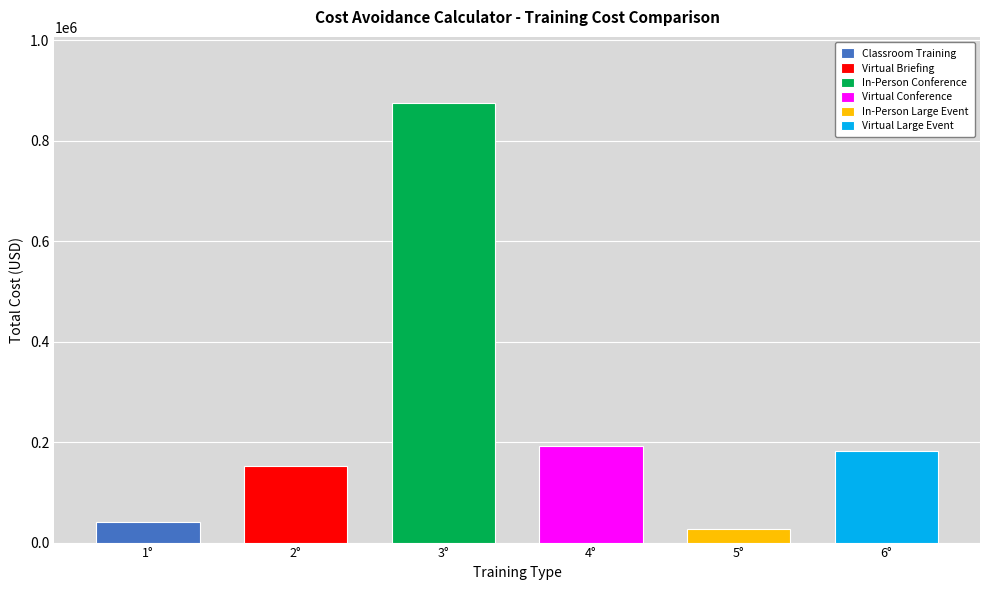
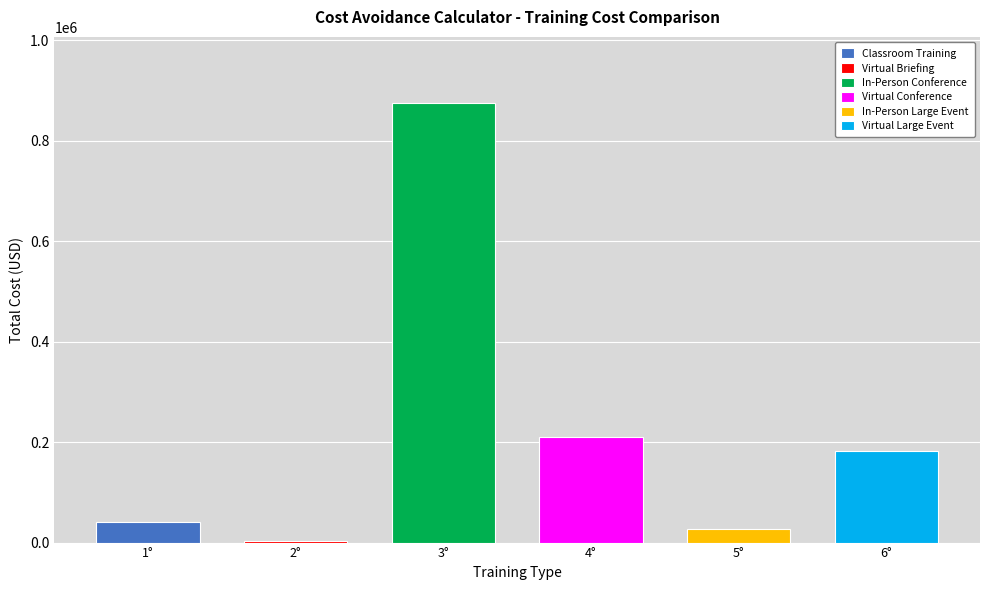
  {
    "1°": 40000,
-   "2°": 150000,
+   "2°": 0,
    "3°": 880000,
-   "4°": 190000,
+   "4°": 210000,
    "5°": 30000,
    "6°": 180000
  }
